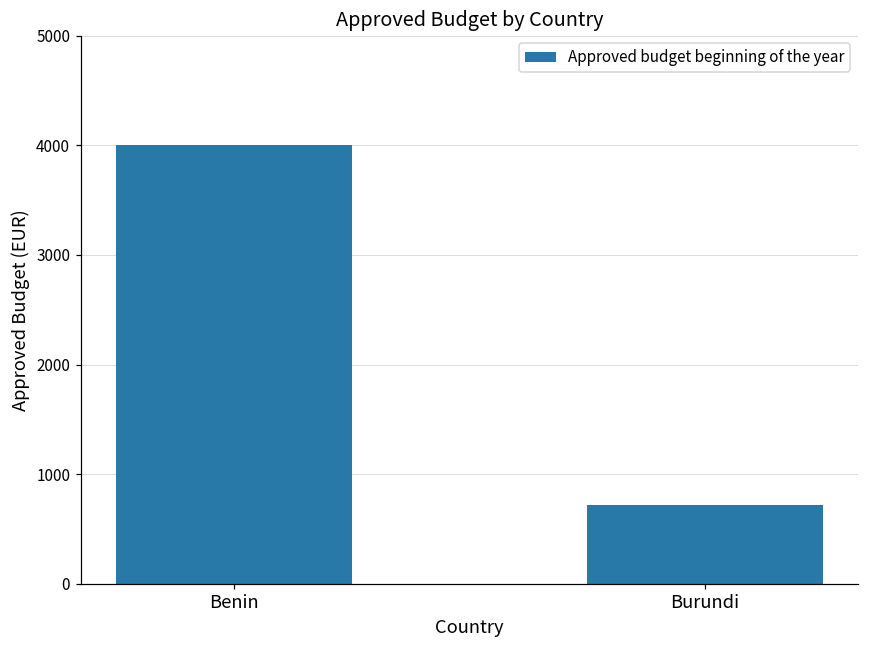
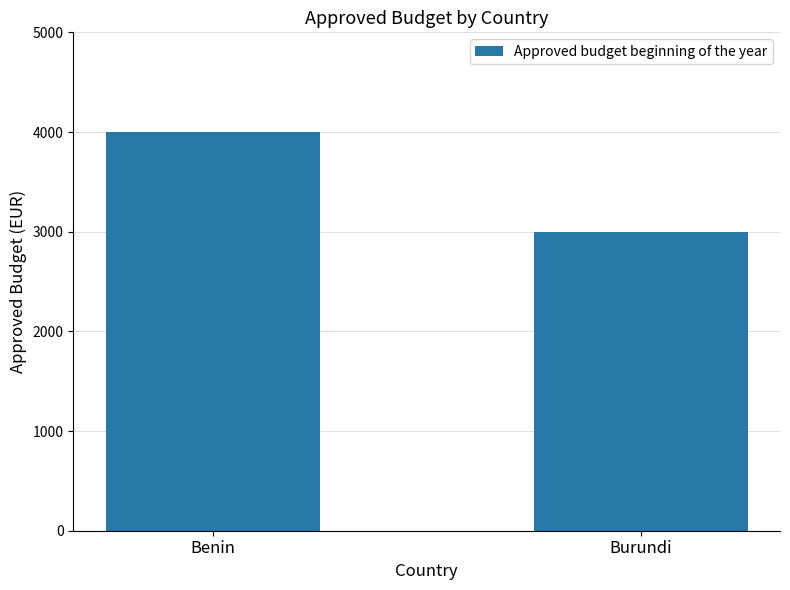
  {
    "Benin": 4000,
-   "Burundi": 700
+   "Burundi": 3000
  }
